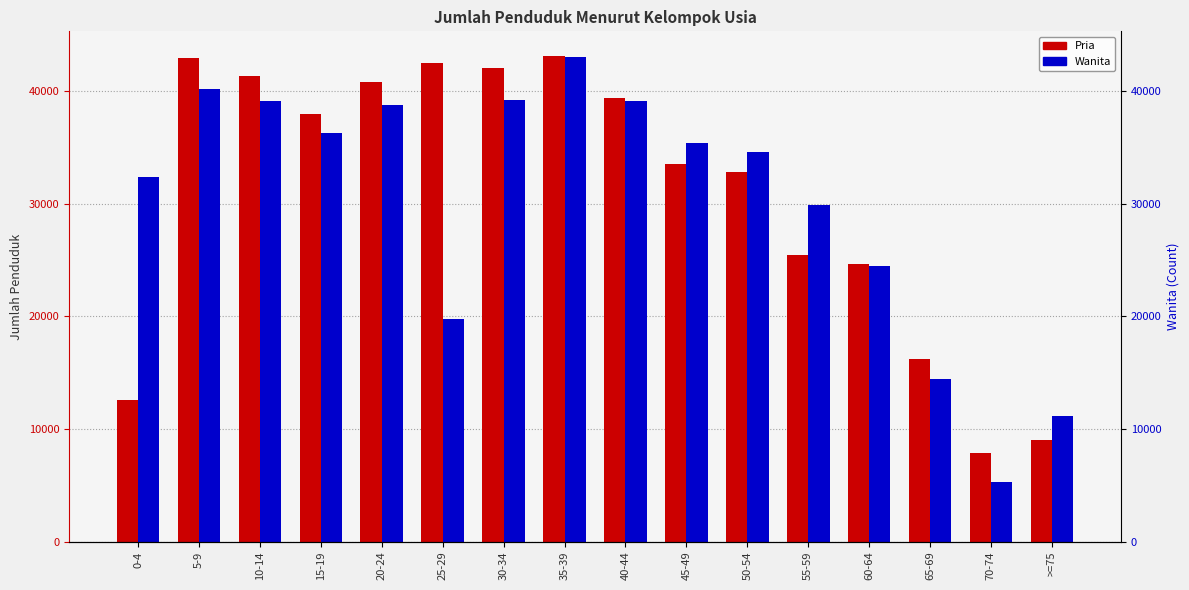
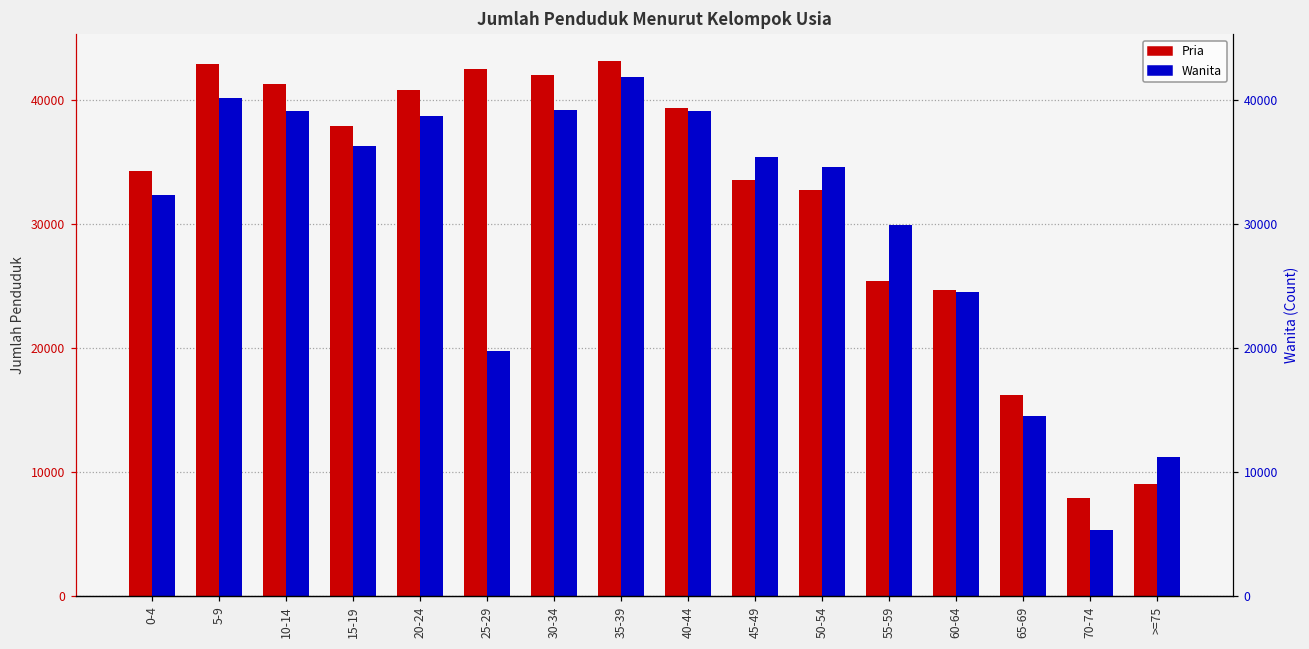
  {
    "Pria": {
-     "0-4": 12500,
+     "0-4": 34200,
      "5-9": 42900,
      "10-14": 41300,
      "15-19": 37900,
      "20-24": 40800,
      "25-29": 42500,
      "30-34": 42000,
      "35-39": 43100,
      "40-44": 39400,
      "45-49": 33500,
      "50-54": 32800,
      "55-59": 25400,
      "60-64": 24600,
      "65-69": 16200,
      "70-74": 7900,
      ">=75": 9000
    },
    "Wanita": {
      "0-4": 32300,
      "5-9": 40100,
      "10-14": 39100,
      "15-19": 36300,
      "20-24": 38700,
      "25-29": 19800,
      "30-34": 39200,
-     "35-39": 43000,
+     "35-39": 41800,
      "40-44": 39100,
      "45-49": 35400,
      "50-54": 34600,
      "55-59": 29900,
      "60-64": 24500,
      "65-69": 14500,
      "70-74": 5300,
      ">=75": 11200
    }
  }
